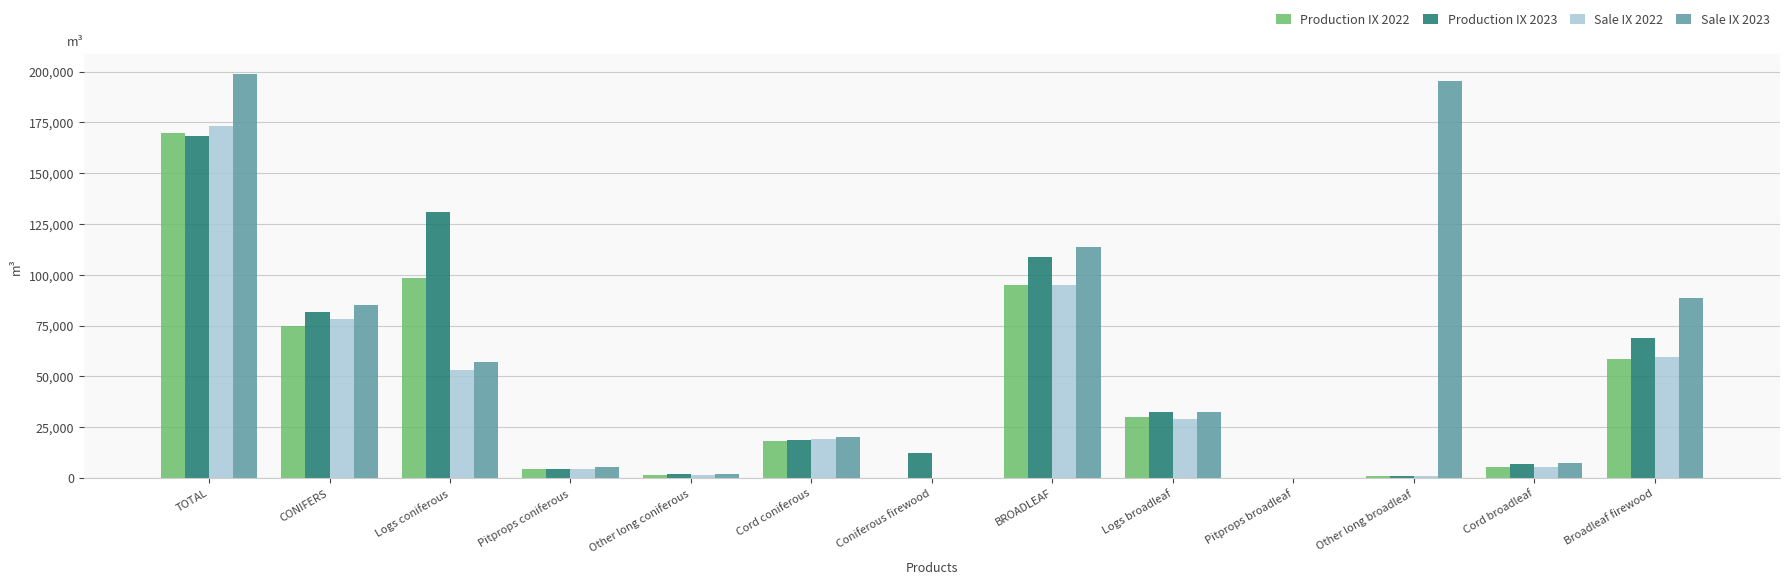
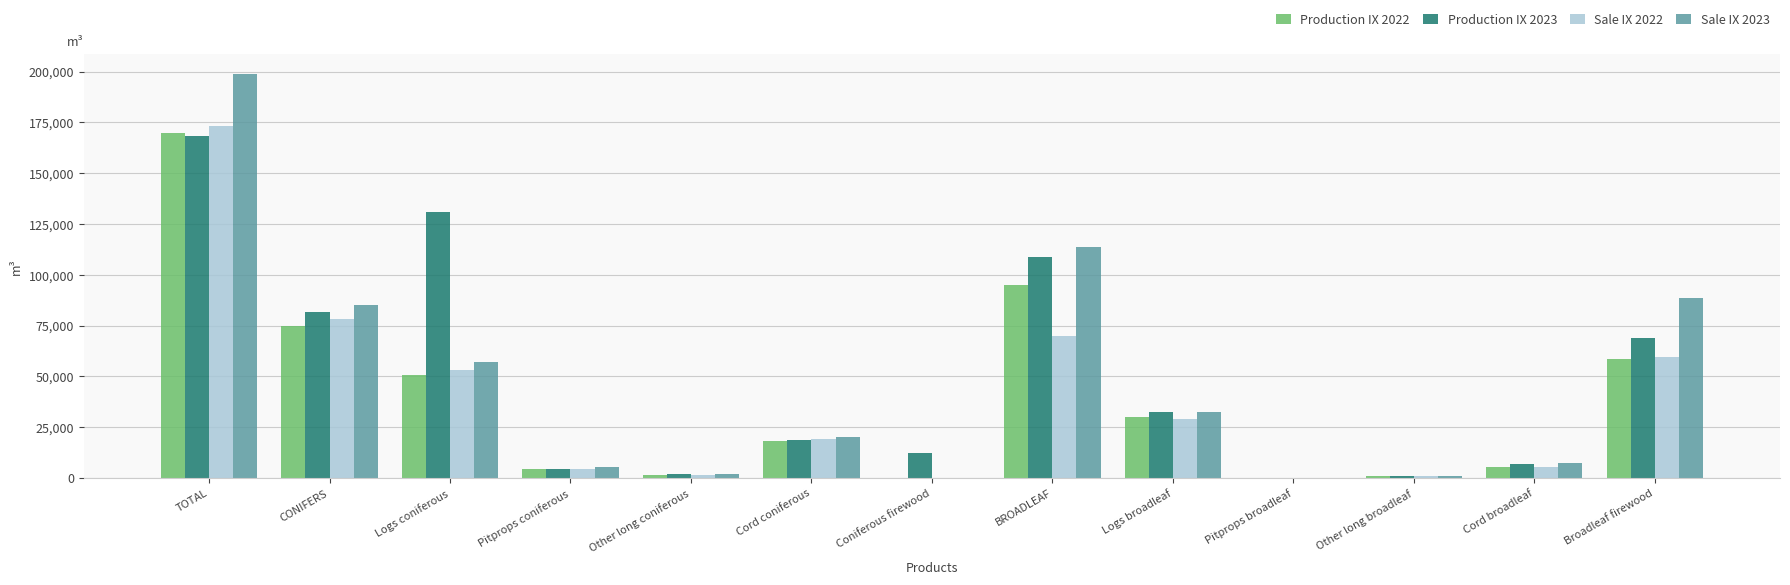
  {
    "Production IX 2022": {
      "TOTAL": "170,000",
      "CONIFERS": "75,000",
-     "Logs coniferous": "99,000",
+     "Logs coniferous": "51,000",
      "Pitprops coniferous": "4,000",
      "Other long coniferous": "1,000",
      "Cord coniferous": "18,000",
      "BROADLEAF": "95,000",
      "Logs broadleaf": "30,000",
      "Cord broadleaf": "5,000",
      "Broadleaf firewood": "59,000"
    },
    "Production IX 2023": {
      "TOTAL": "168,000",
      "CONIFERS": "81,000",
      "Logs coniferous": "131,000",
      "Pitprops coniferous": "4,000",
      "Other long coniferous": "2,000",
      "Cord coniferous": "19,000",
      "Coniferous firewood": "12,000",
      "BROADLEAF": "109,000",
      "Logs broadleaf": "32,000",
      "Cord broadleaf": "7,000",
      "Broadleaf firewood": "69,000"
    },
    "Sale IX 2022": {
      "TOTAL": "173,000",
      "CONIFERS": "78,000",
      "Logs coniferous": "53,000",
      "Pitprops coniferous": "5,000",
      "Other long coniferous": "1,000",
      "Cord coniferous": "19,000",
-     "BROADLEAF": "95,000",
+     "BROADLEAF": "70,000",
      "Logs broadleaf": "29,000",
      "Cord broadleaf": "5,000",
      "Broadleaf firewood": "60,000"
    },
    "Sale IX 2023": {
      "TOTAL": "199,000",
      "CONIFERS": "85,000",
      "Logs coniferous": "57,000",
      "Pitprops coniferous": "5,000",
      "Other long coniferous": "2,000",
      "Cord coniferous": "20,000",
      "BROADLEAF": "114,000",
      "Logs broadleaf": "33,000",
-     "Other long broadleaf": "196,000",
+     "Other long broadleaf": "1,000",
      "Cord broadleaf": "7,000",
      "Broadleaf firewood": "88,000"
    }
  }
